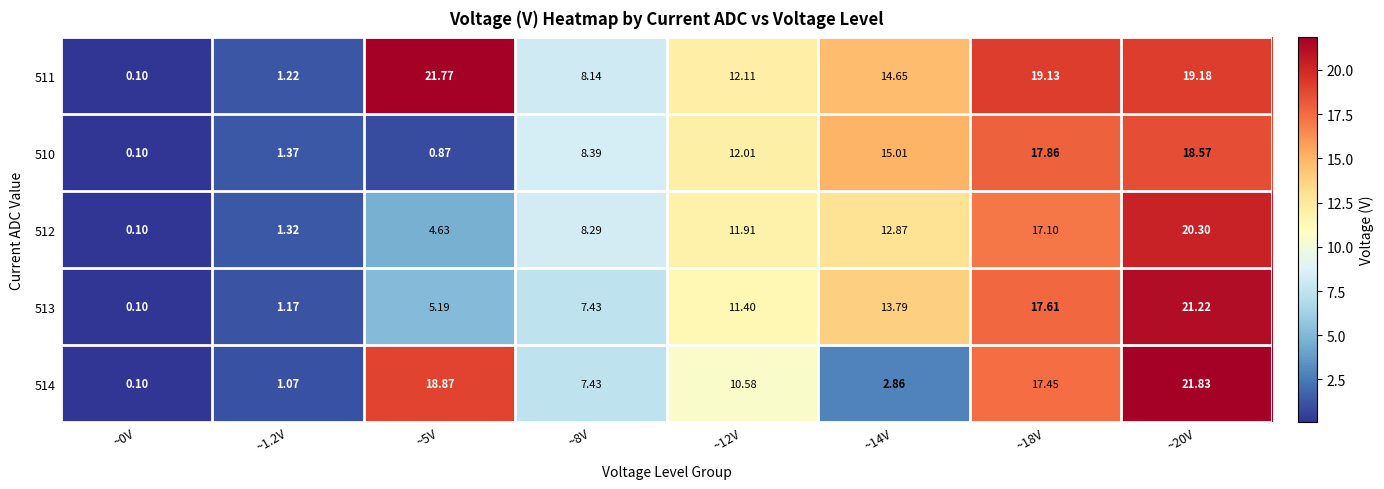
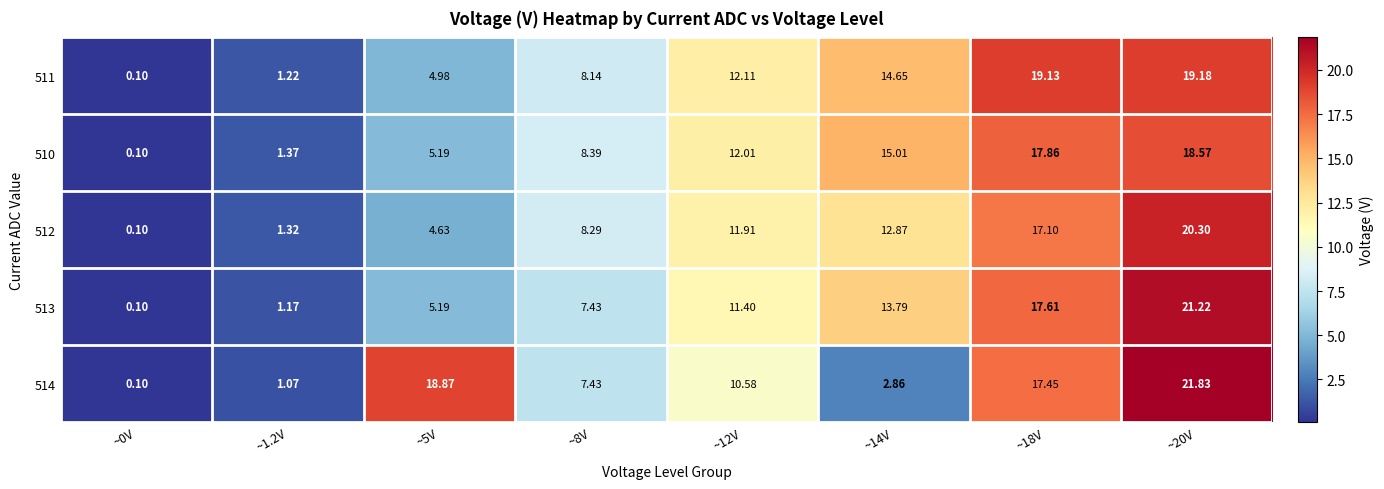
  {
    "511": {
      "~0V": 0.10,
      "~1.2V": 1.22,
-     "~5V": 21.77,
+     "~5V": 4.98,
      "~8V": 8.14,
      "~12V": 12.11,
      "~14V": 14.65,
      "~18V": 19.13,
      "~20V": 19.18
    },
    "510": {
      "~0V": 0.10,
      "~1.2V": 1.37,
-     "~5V": 0.87,
+     "~5V": 5.19,
      "~8V": 8.39,
      "~12V": 12.01,
      "~14V": 15.01,
      "~18V": 17.86,
      "~20V": 18.57
    },
    "512": {
      "~0V": 0.10,
      "~1.2V": 1.32,
      "~5V": 4.63,
      "~8V": 8.29,
      "~12V": 11.91,
      "~14V": 12.87,
      "~18V": 17.10,
      "~20V": 20.30
    },
    "513": {
      "~0V": 0.10,
      "~1.2V": 1.17,
      "~5V": 5.19,
      "~8V": 7.43,
      "~12V": 11.40,
      "~14V": 13.79,
      "~18V": 17.61,
      "~20V": 21.22
    },
    "514": {
      "~0V": 0.10,
      "~1.2V": 1.07,
      "~5V": 18.87,
      "~8V": 7.43,
      "~12V": 10.58,
      "~14V": 2.86,
      "~18V": 17.45,
      "~20V": 21.83
    }
  }
